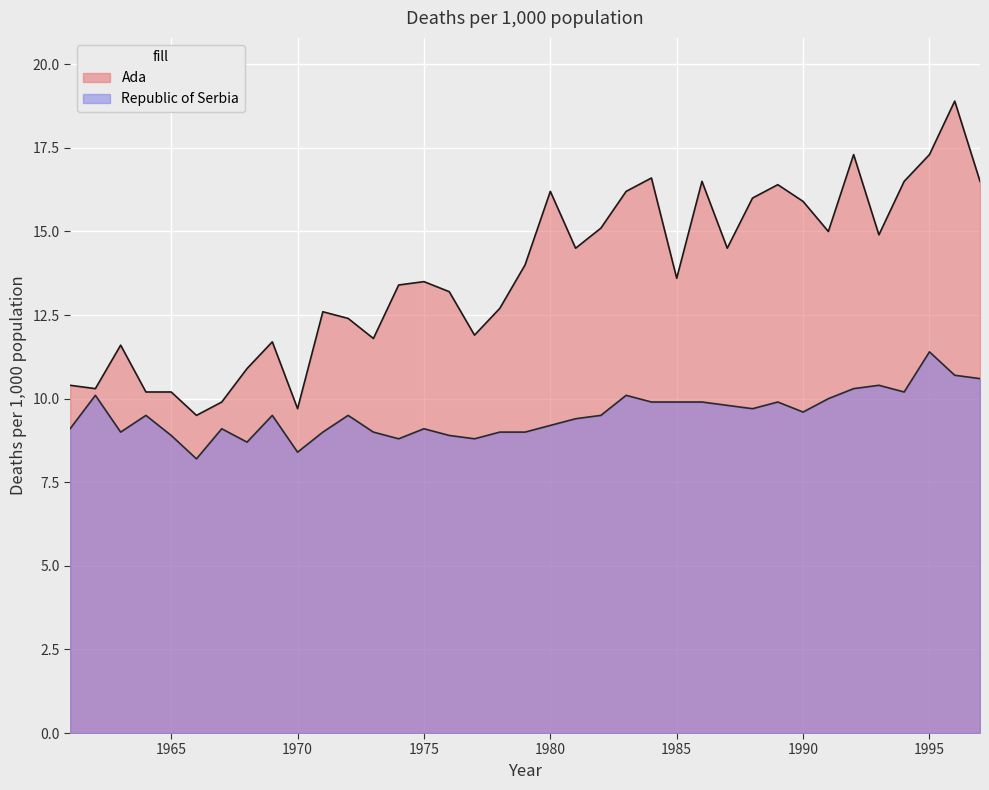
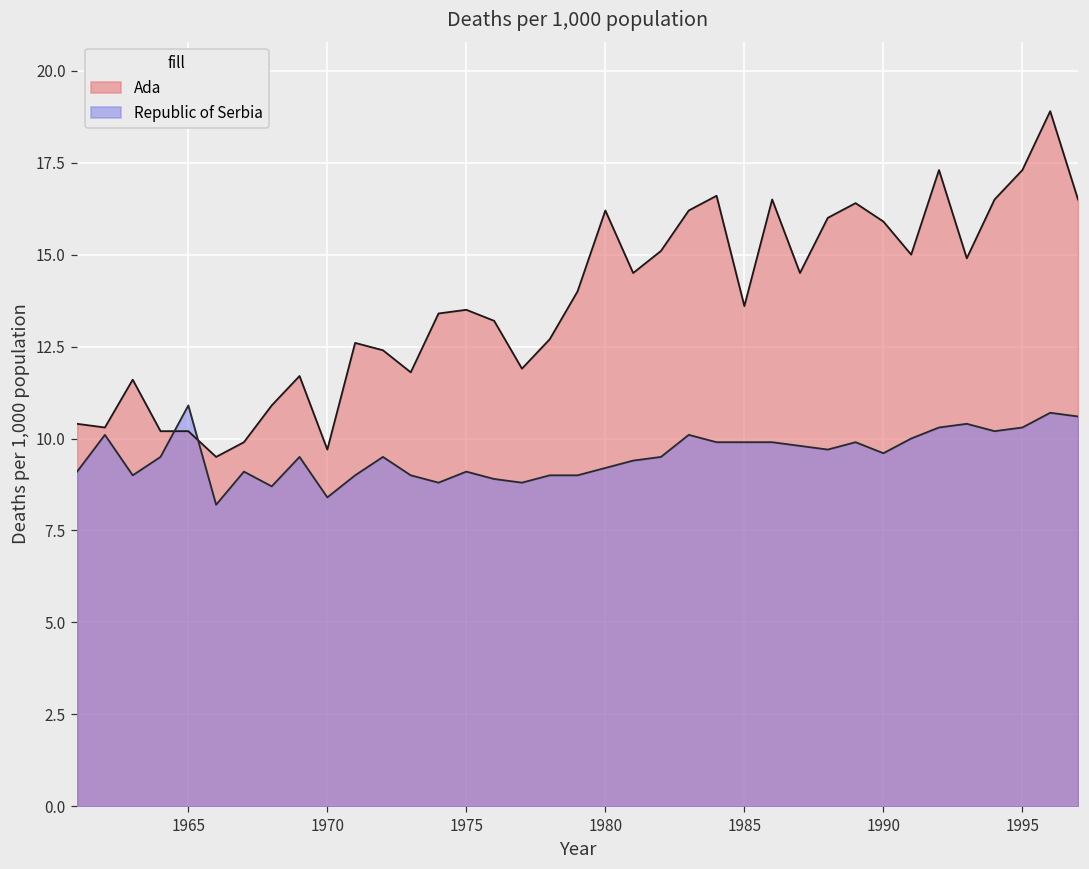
  {
    "Ada": {
      "1965": 10.2,
      "1970": 9.7,
      "1975": 13.5,
      "1980": 16.2,
      "1985": 13.6,
      "1990": 15.9,
      "1995": 17.3
    },
    "Republic of Serbia": {
-     "1965": 8.9,
+     "1965": 10.9,
      "1970": 8.4,
      "1975": 9.1,
      "1980": 9.2,
      "1985": 9.9,
      "1990": 9.6,
-     "1995": 11.4
+     "1995": 10.3
    }
  }
